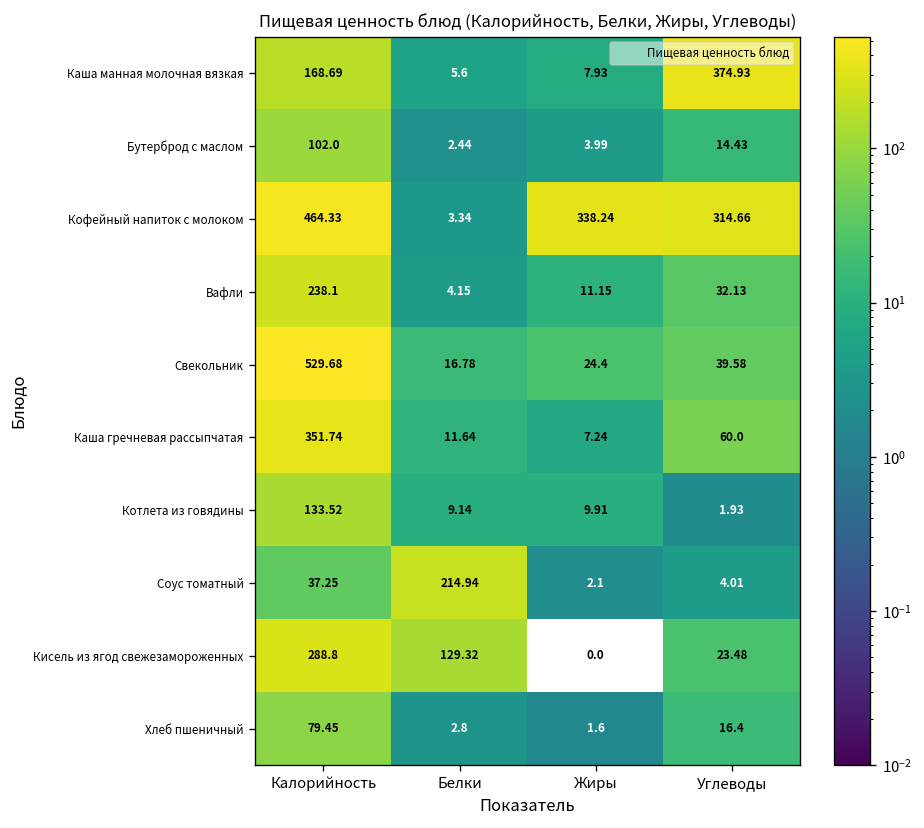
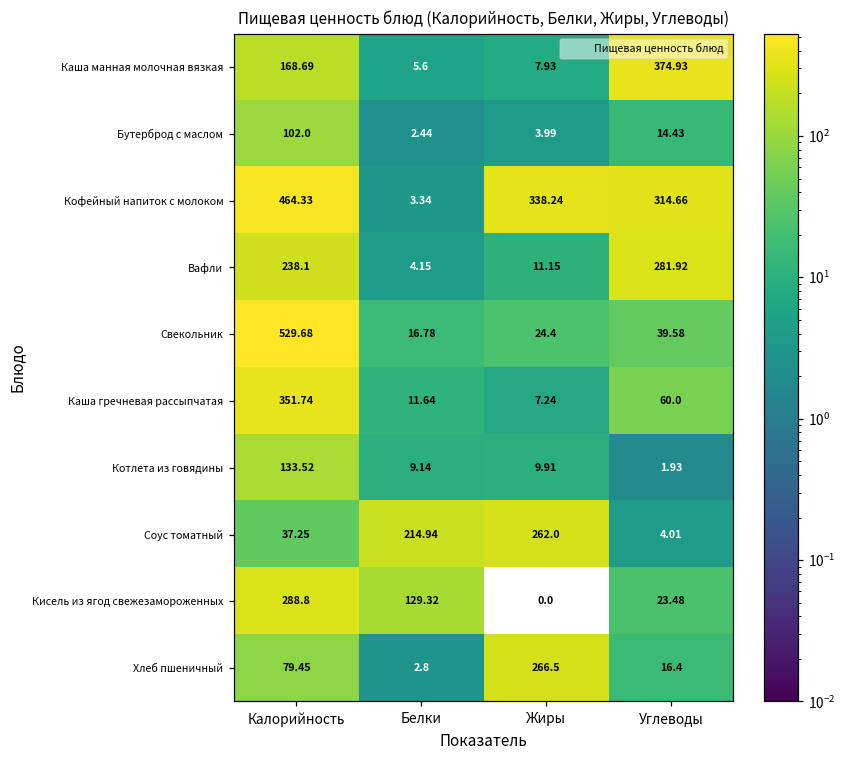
  {
    "Каша манная молочная вязкая": {
      "Калорийность": 168.69,
      "Белки": 5.6,
      "Жиры": 7.93,
      "Углеводы": 374.93
    },
    "Бутерброд с маслом": {
      "Калорийность": 102.0,
      "Белки": 2.44,
      "Жиры": 3.99,
      "Углеводы": 14.43
    },
    "Кофейный напиток с молоком": {
      "Калорийность": 464.33,
      "Белки": 3.34,
      "Жиры": 338.24,
      "Углеводы": 314.66
    },
    "Вафли": {
      "Калорийность": 238.1,
      "Белки": 4.15,
      "Жиры": 11.15,
-     "Углеводы": 32.13
+     "Углеводы": 281.92
    },
    "Свекольник": {
      "Калорийность": 529.68,
      "Белки": 16.78,
      "Жиры": 24.4,
      "Углеводы": 39.58
    },
    "Каша гречневая рассыпчатая": {
      "Калорийность": 351.74,
      "Белки": 11.64,
      "Жиры": 7.24,
      "Углеводы": 60.0
    },
    "Котлета из говядины": {
      "Калорийность": 133.52,
      "Белки": 9.14,
      "Жиры": 9.91,
      "Углеводы": 1.93
    },
    "Соус томатный": {
      "Калорийность": 37.25,
      "Белки": 214.94,
-     "Жиры": 2.1,
+     "Жиры": 262.0,
      "Углеводы": 4.01
    },
    "Кисель из ягод свежезамороженных": {
      "Калорийность": 288.8,
      "Белки": 129.32,
      "Жиры": 0.0,
      "Углеводы": 23.48
    },
    "Хлеб пшеничный": {
      "Калорийность": 79.45,
      "Белки": 2.8,
-     "Жиры": 1.6,
+     "Жиры": 266.5,
      "Углеводы": 16.4
    }
  }
